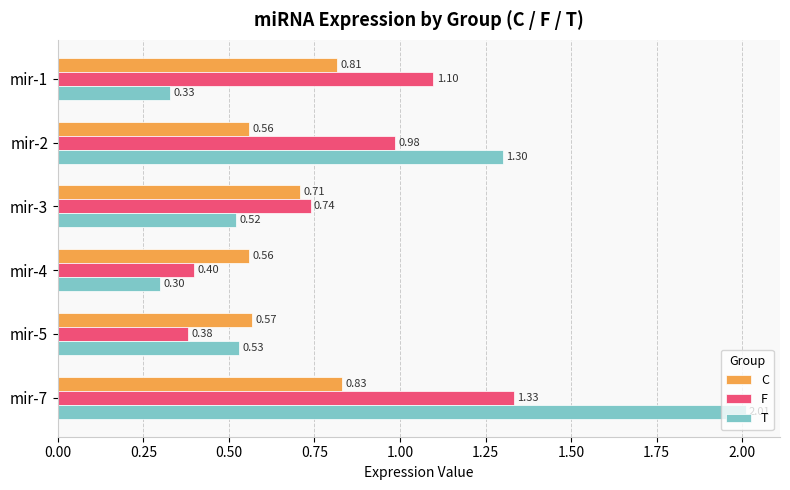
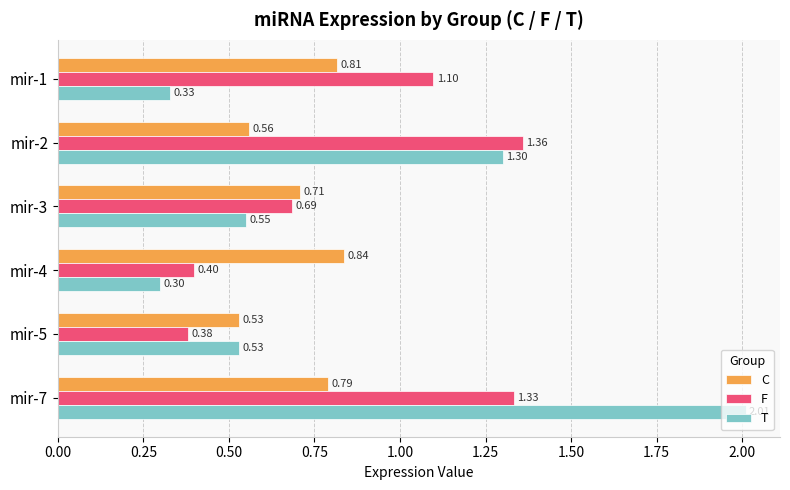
  {
    "C": {
      "mir-1": 0.81,
      "mir-2": 0.56,
      "mir-3": 0.71,
-     "mir-4": 0.56,
-     "mir-5": 0.57,
-     "mir-7": 0.83
+     "mir-4": 0.84,
+     "mir-5": 0.53,
+     "mir-7": 0.79
    },
    "F": {
      "mir-1": 1.10,
-     "mir-2": 0.98,
-     "mir-3": 0.74,
+     "mir-2": 1.36,
+     "mir-3": 0.69,
      "mir-4": 0.40,
      "mir-5": 0.38,
      "mir-7": 1.33
    },
    "T": {
      "mir-1": 0.33,
      "mir-2": 1.30,
-     "mir-3": 0.52,
+     "mir-3": 0.55,
      "mir-4": 0.30,
      "mir-5": 0.53
    }
  }
